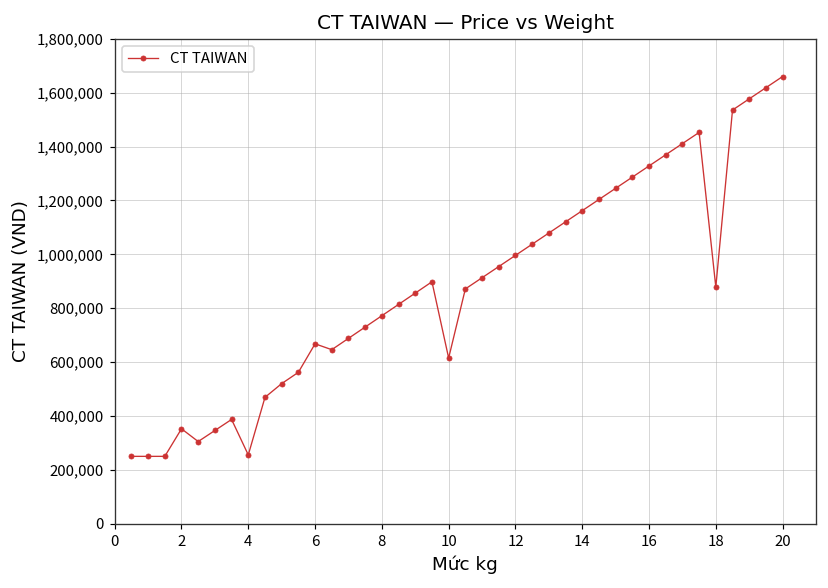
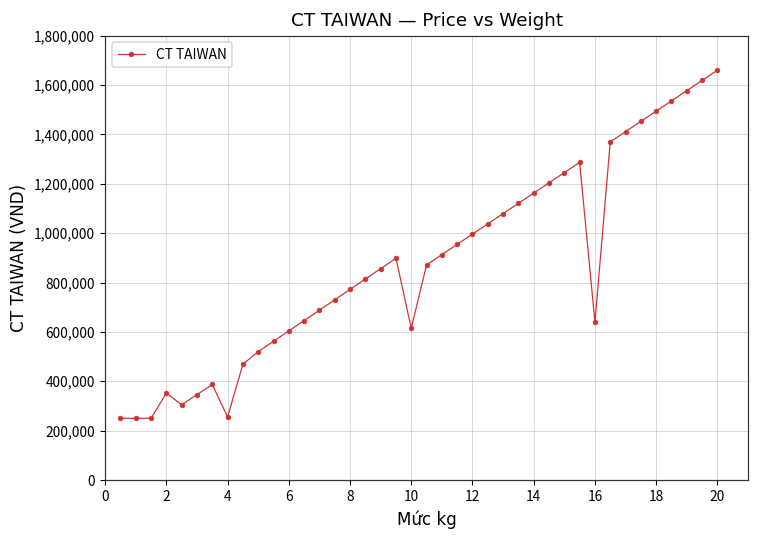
  {
    "2": "350,000",
    "4": "260,000",
-   "6": "670,000",
+   "6": "600,000",
    "8": "770,000",
    "10": "610,000",
    "12": "1,000,000",
    "14": "1,160,000",
-   "16": "1,330,000",
-   "18": "880,000",
+   "16": "640,000",
+   "18": "1,490,000",
    "20": "1,660,000"
  }
